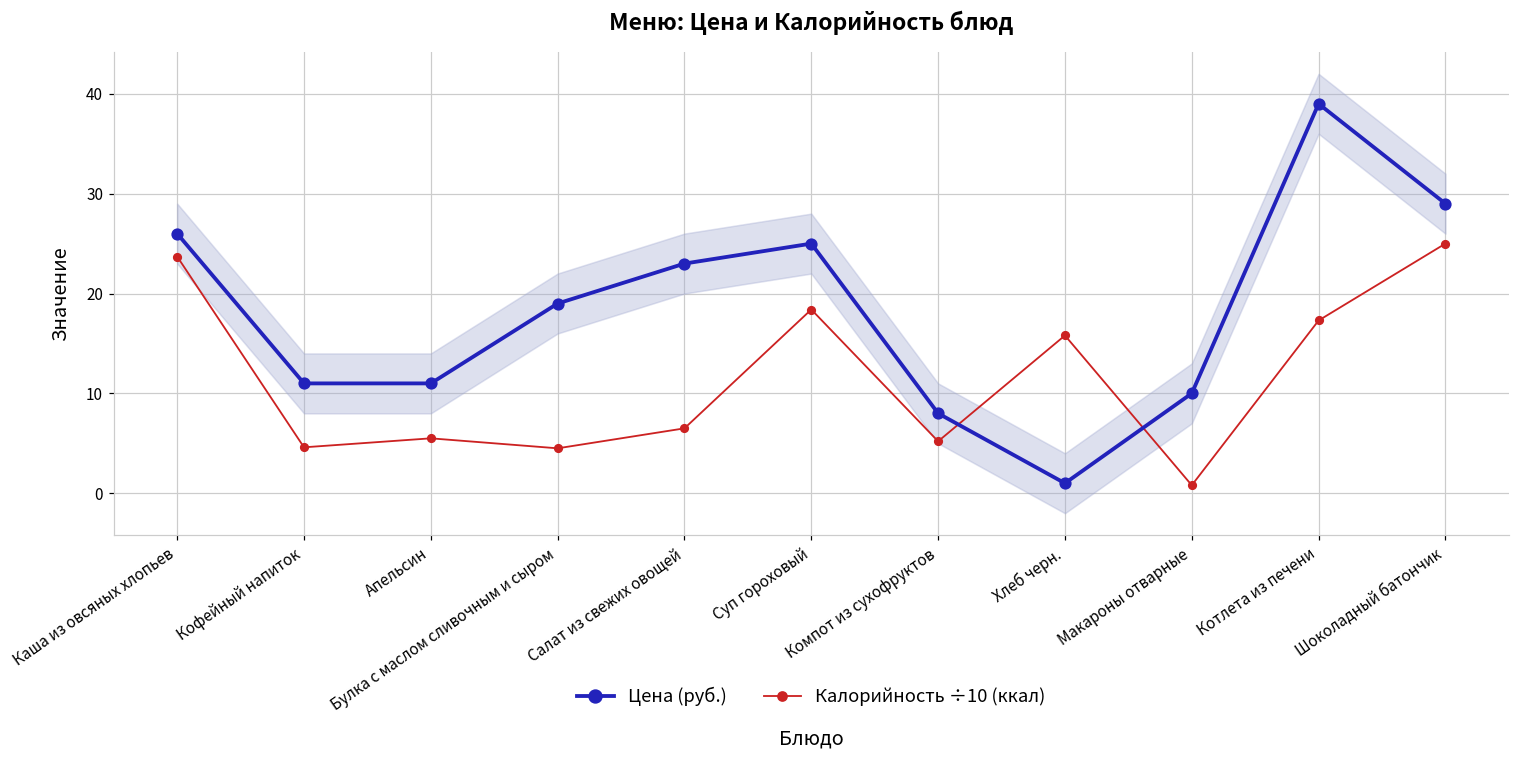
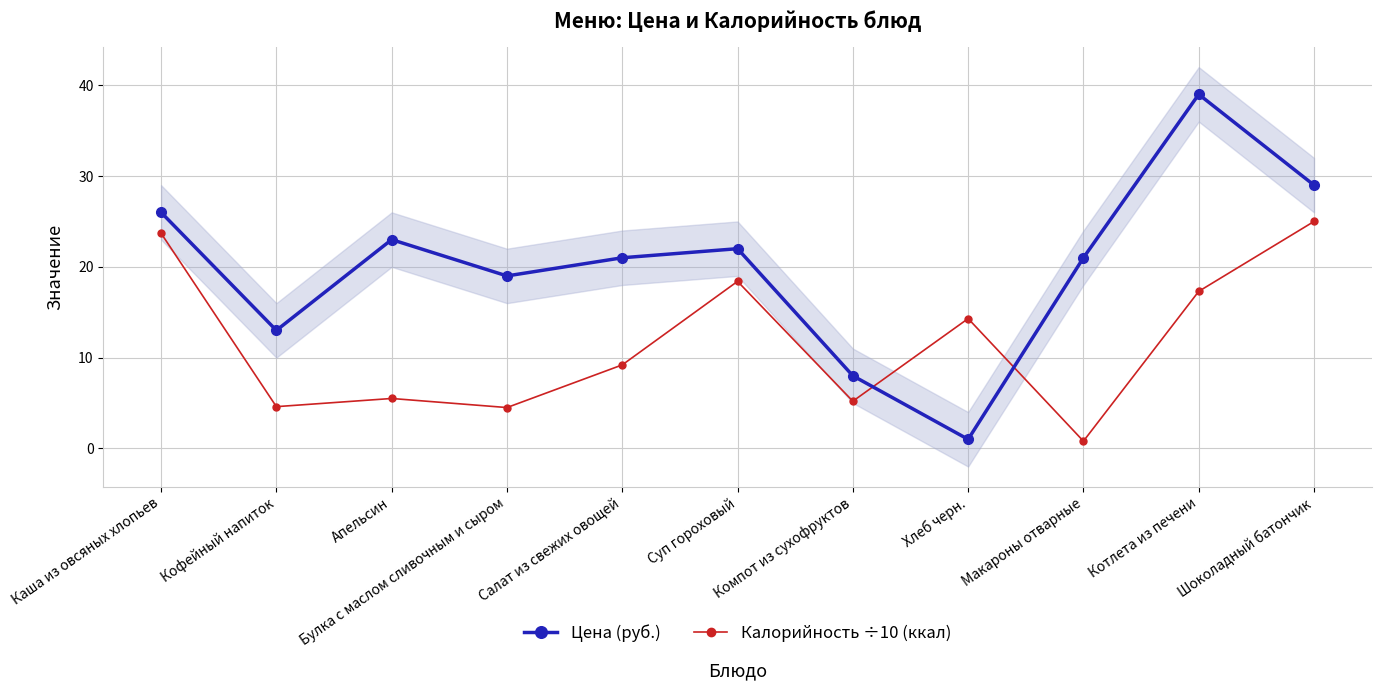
  {
    "Цена (руб.)": {
      "Каша из овсяных хлопьев": 26,
-     "Кофейный напиток": 11,
-     "Апельсин": 11,
+     "Кофейный напиток": 13,
+     "Апельсин": 23,
      "Булка с маслом сливочным и сыром": 19,
-     "Салат из свежих овощей": 23,
-     "Суп гороховый": 25,
+     "Салат из свежих овощей": 21,
+     "Суп гороховый": 22,
      "Компот из сухофруктов": 8,
      "Хлеб черн.": 1,
-     "Макароны отварные": 10,
+     "Макароны отварные": 21,
      "Котлета из печени": 39,
      "Шоколадный батончик": 29
    },
    "Калорийность ÷10 (ккал)": {
      "Каша из овсяных хлопьев": 24,
      "Кофейный напиток": 5,
      "Апельсин": 6,
      "Булка с маслом сливочным и сыром": 5,
-     "Салат из свежих овощей": 7,
+     "Салат из свежих овощей": 9,
      "Суп гороховый": 18,
      "Компот из сухофруктов": 5,
-     "Хлеб черн.": 16,
+     "Хлеб черн.": 14,
      "Макароны отварные": 1,
      "Котлета из печени": 17,
      "Шоколадный батончик": 25
    }
  }
